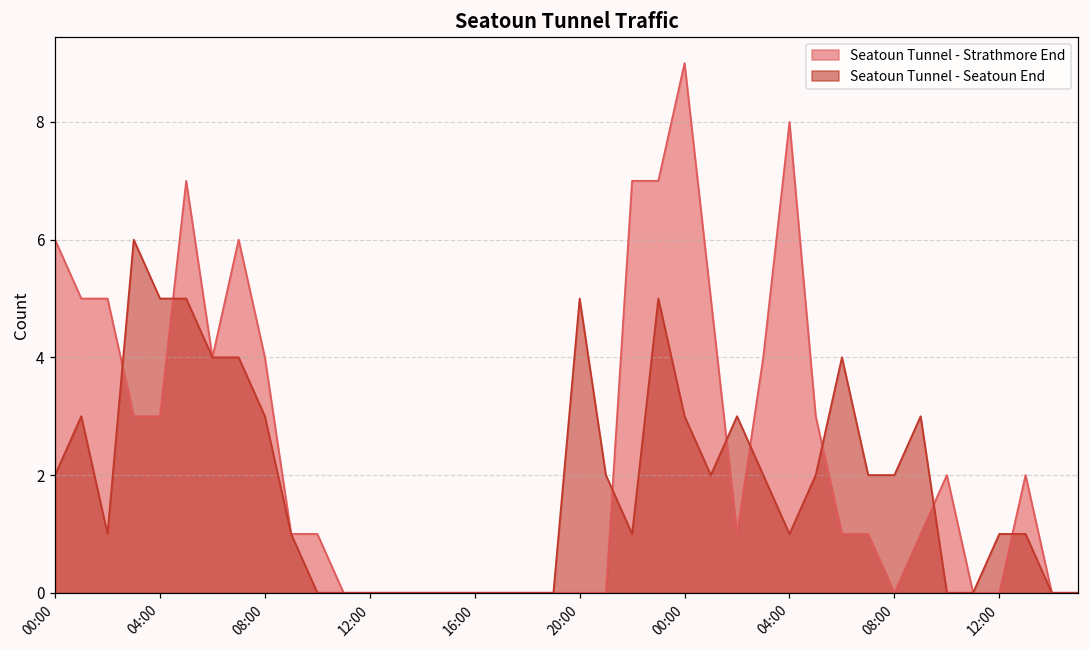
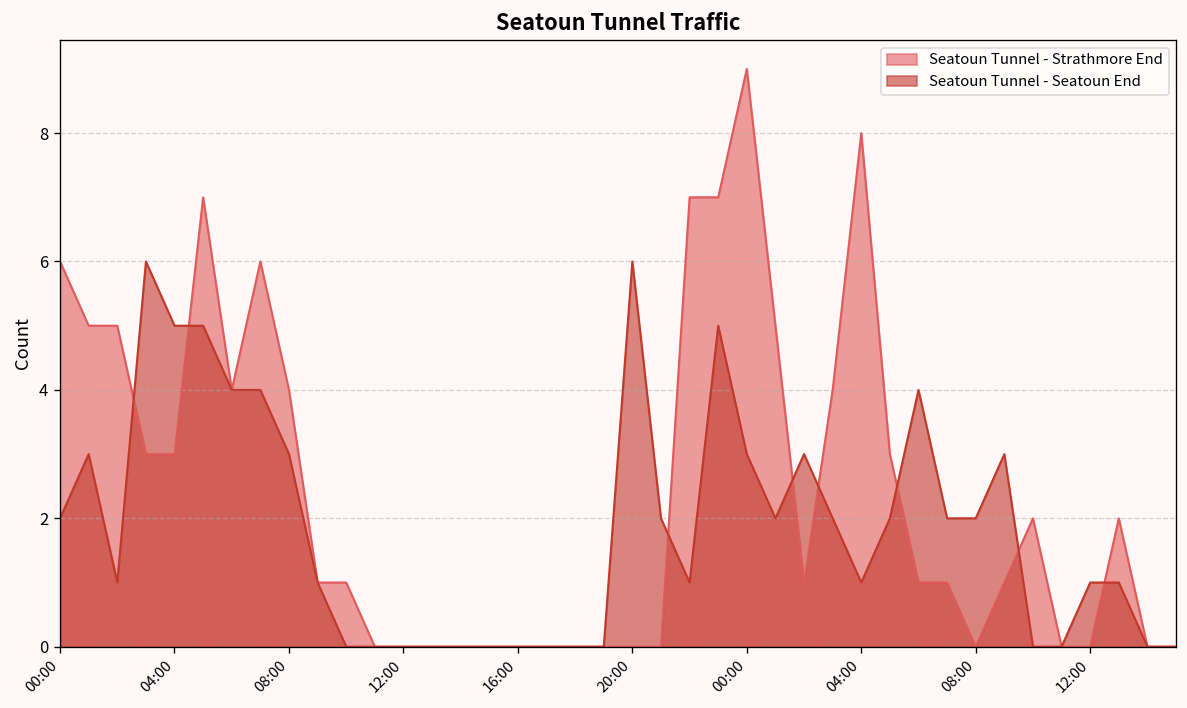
  {
    "Seatoun Tunnel - Strathmore End": {
      "20:00": 0
    },
    "Seatoun Tunnel - Seatoun End": {
-     "20:00": 5
+     "20:00": 6
    }
  }
